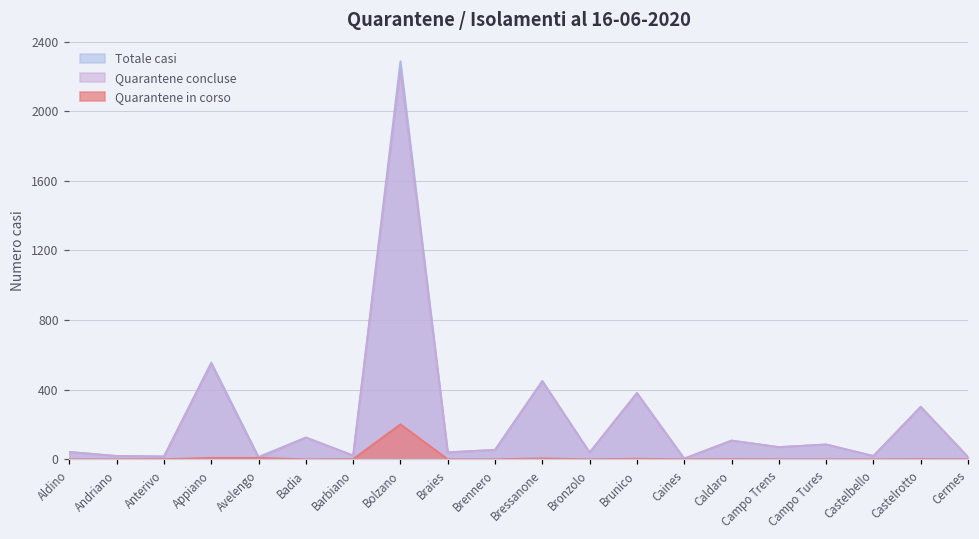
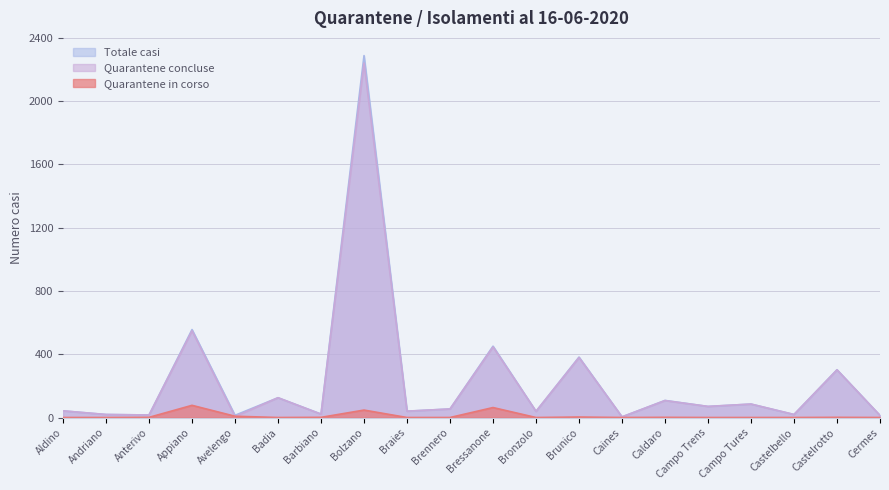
  {
    "Quarantene in corso": {
      "Aldino": 0,
      "Andriano": 0,
-     "Appiano": 10,
+     "Appiano": 80,
      "Badia": 0,
      "Barbiano": 0,
-     "Bolzano": 200,
+     "Bolzano": 50,
      "Braies": 0,
      "Brennero": 0,
-     "Bressanone": 10,
+     "Bressanone": 60,
      "Bronzolo": 0,
      "Brunico": 0,
      "Caldaro": 0,
      "Campo Trens": 0,
      "Campo Tures": 0,
      "Castelbello": 0,
      "Castelrotto": 0
    }
  }
